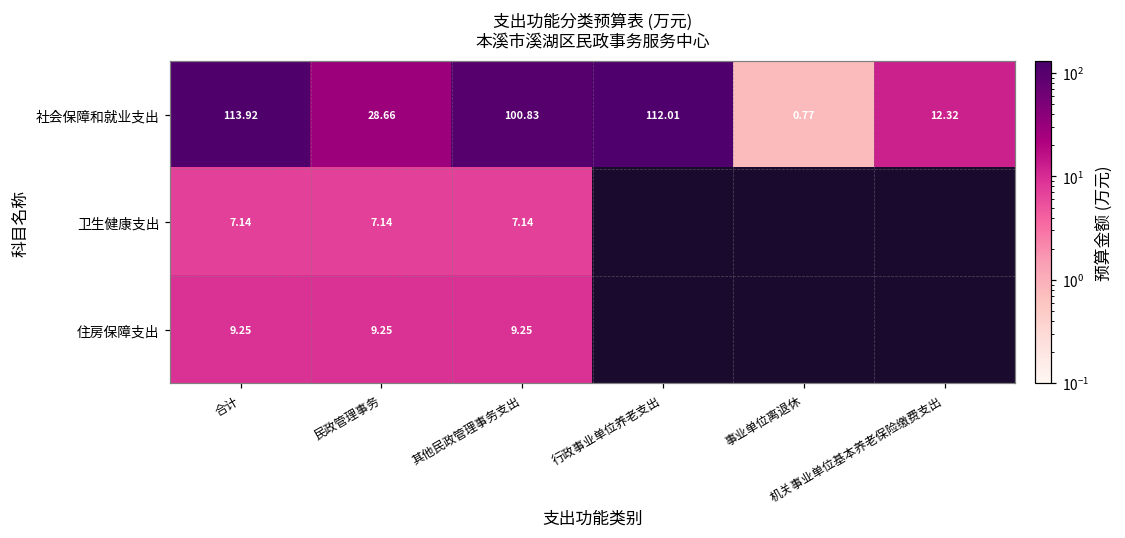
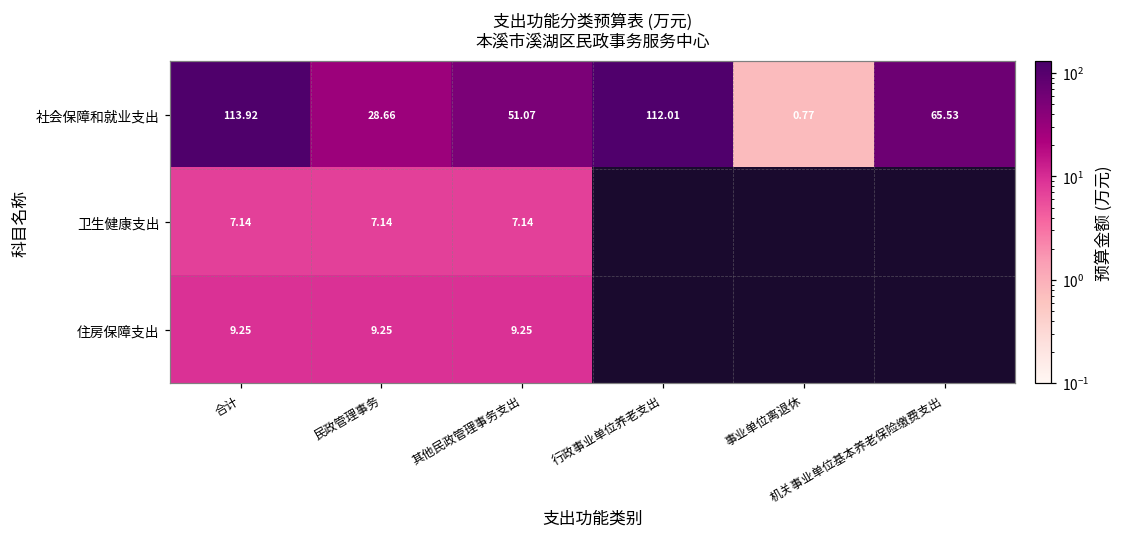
  {
    "社会保障和就业支出": {
      "合计": 113.92,
      "民政管理事务": 28.66,
-     "其他民政管理事务支出": 100.83,
+     "其他民政管理事务支出": 51.07,
      "行政事业单位养老支出": 112.01,
      "事业单位离退休": 0.77,
-     "机关事业单位基本养老保险缴费支出": 12.32
+     "机关事业单位基本养老保险缴费支出": 65.53
    },
    "卫生健康支出": {
      "合计": 7.14,
      "民政管理事务": 7.14,
      "其他民政管理事务支出": 7.14
    },
    "住房保障支出": {
      "合计": 9.25,
      "民政管理事务": 9.25,
      "其他民政管理事务支出": 9.25
    }
  }
